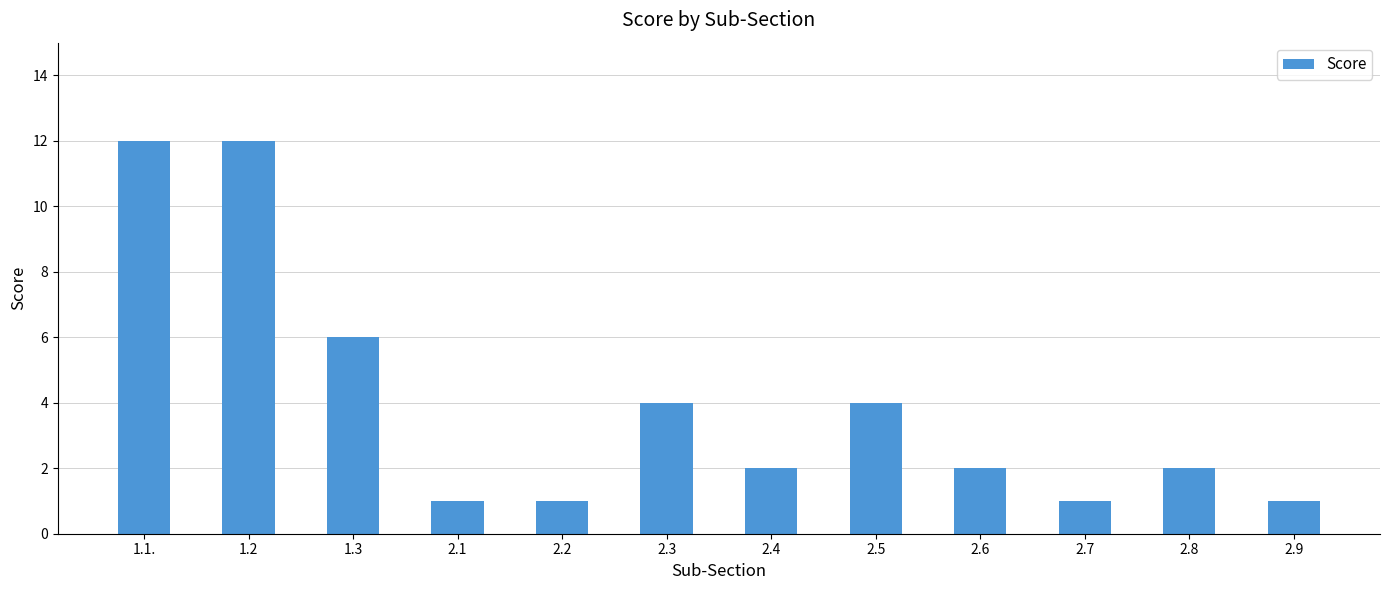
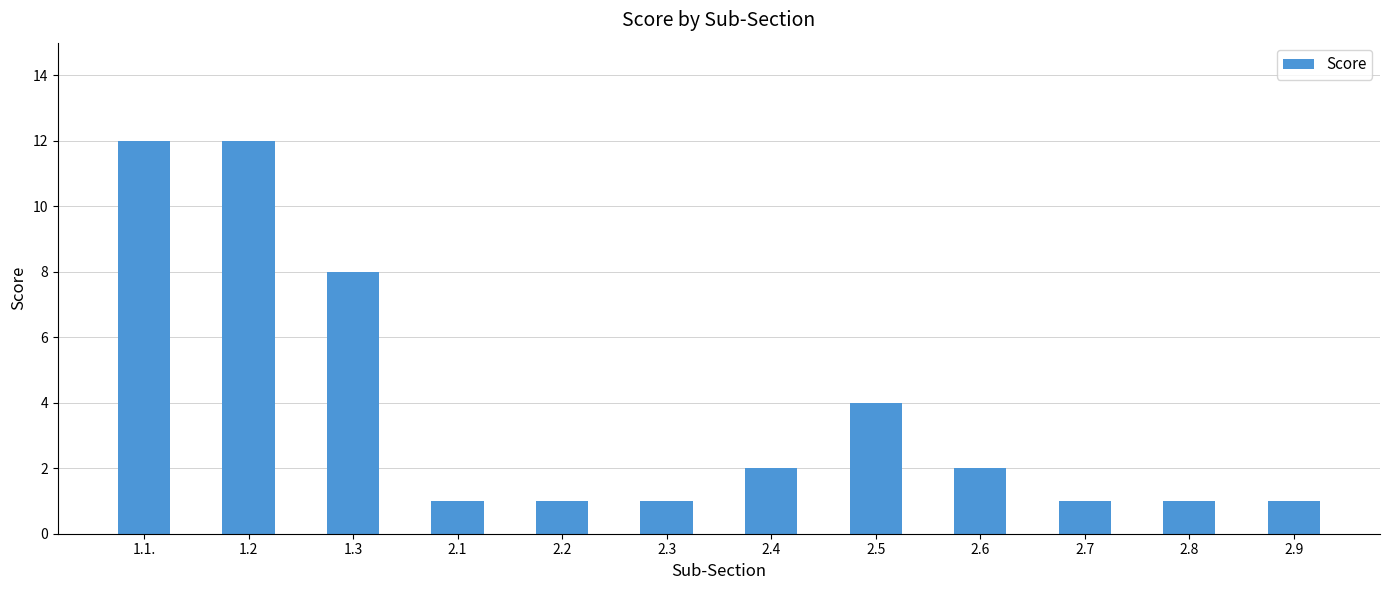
  {
    "1.1.": 12,
    "1.2": 12,
-   "1.3": 6,
+   "1.3": 8,
    "2.1": 1,
    "2.2": 1,
-   "2.3": 4,
+   "2.3": 1,
    "2.4": 2,
    "2.5": 4,
    "2.6": 2,
    "2.7": 1,
-   "2.8": 2,
+   "2.8": 1,
    "2.9": 1
  }
